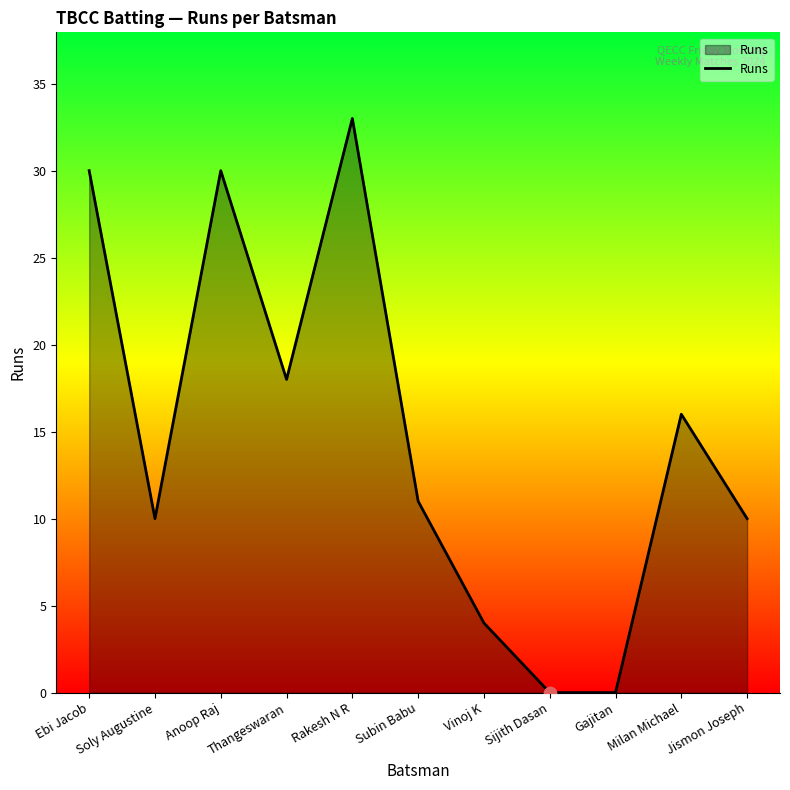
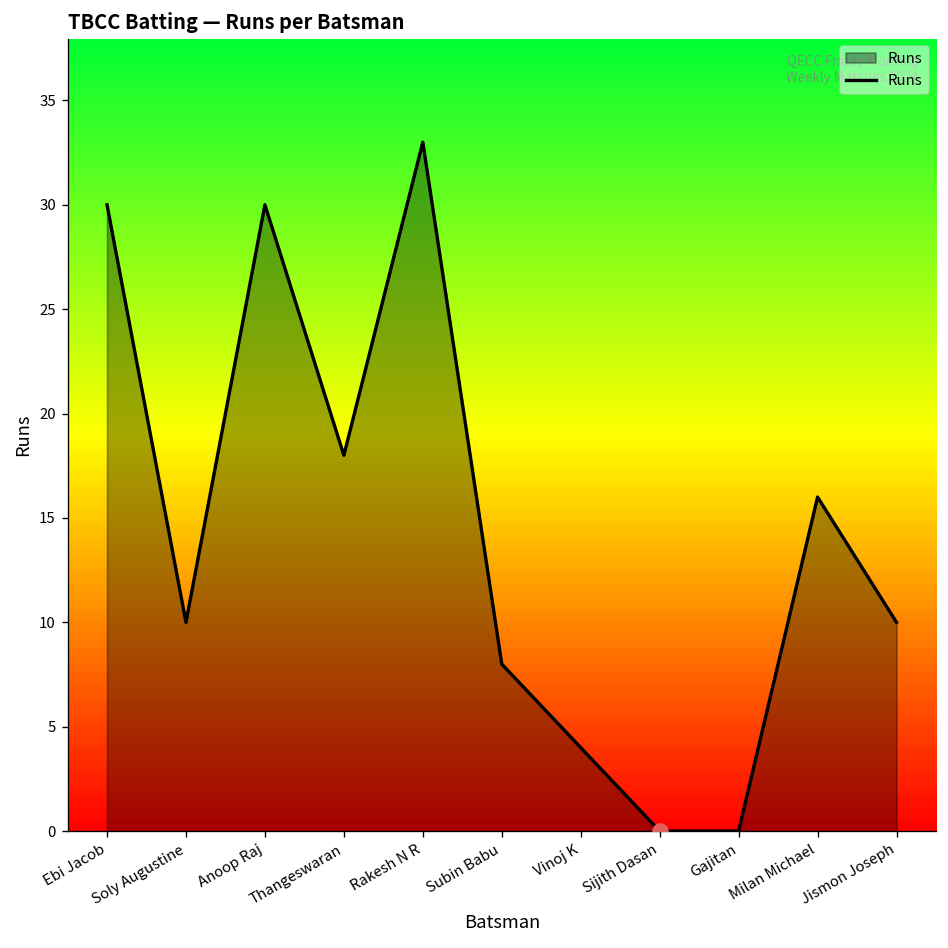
  {
    "Runs": {
      "Ebi Jacob": 30,
      "Soly Augustine": 10,
      "Anoop Raj": 30,
      "Thangeswaran": 18,
      "Rakesh N R": 33,
-     "Subin Babu": 11,
+     "Subin Babu": 8,
      "Vinoj K": 4,
      "Gajitan": 0,
      "Milan Michael": 16,
      "Jismon Joseph": 10
    }
  }
